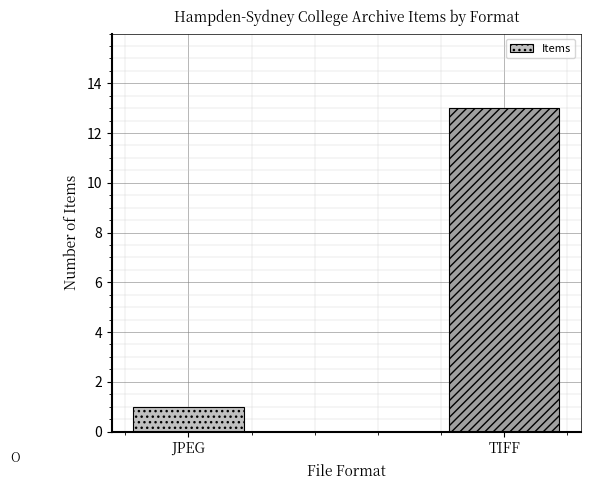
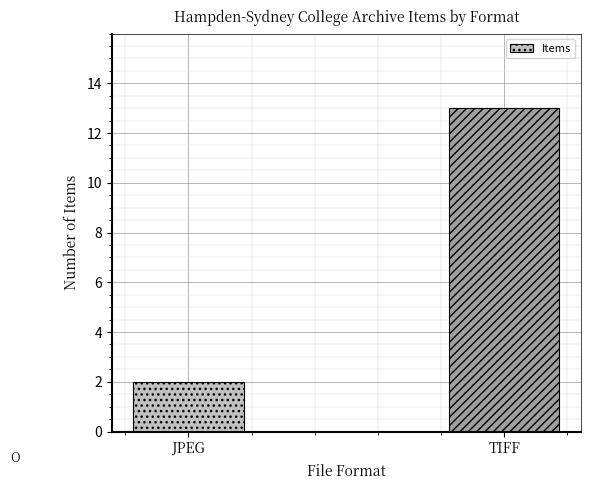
  {
-   "JPEG": 1,
+   "JPEG": 2,
    "TIFF": 13
  }
